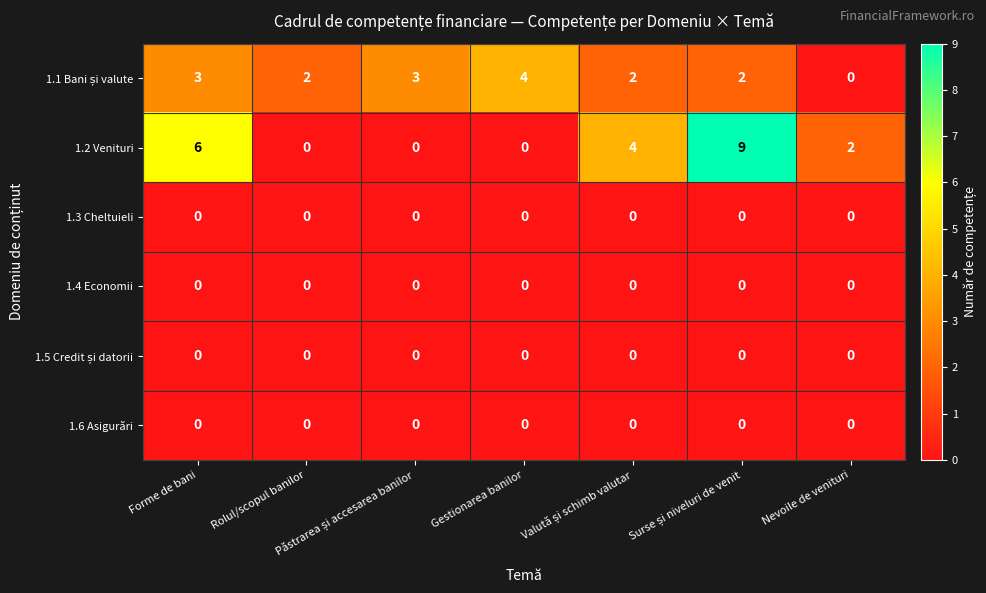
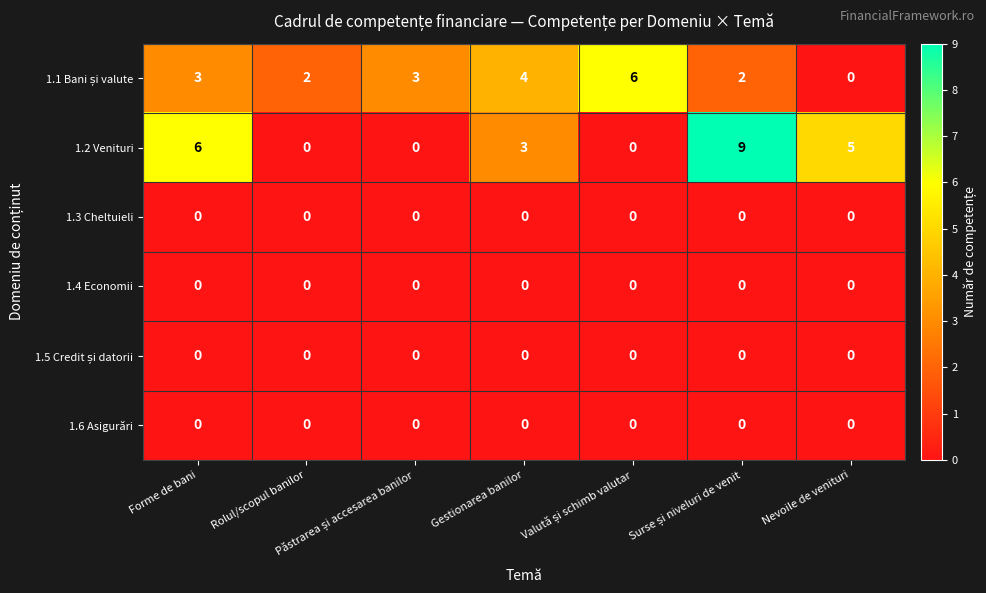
  {
    "1.1 Bani și valute": {
      "Forme de bani": 3,
      "Rolul/scopul banilor": 2,
      "Păstrarea și accesarea banilor": 3,
      "Gestionarea banilor": 4,
-     "Valută și schimb valutar": 2,
+     "Valută și schimb valutar": 6,
      "Surse și niveluri de venit": 2,
      "Nevoile de venituri": 0
    },
    "1.2 Venituri": {
      "Forme de bani": 6,
      "Rolul/scopul banilor": 0,
      "Păstrarea și accesarea banilor": 0,
-     "Gestionarea banilor": 0,
-     "Valută și schimb valutar": 4,
+     "Gestionarea banilor": 3,
+     "Valută și schimb valutar": 0,
      "Surse și niveluri de venit": 9,
-     "Nevoile de venituri": 2
+     "Nevoile de venituri": 5
    },
    "1.3 Cheltuieli": {
      "Forme de bani": 0,
      "Rolul/scopul banilor": 0,
      "Păstrarea și accesarea banilor": 0,
      "Gestionarea banilor": 0,
      "Valută și schimb valutar": 0,
      "Surse și niveluri de venit": 0,
      "Nevoile de venituri": 0
    },
    "1.4 Economii": {
      "Forme de bani": 0,
      "Rolul/scopul banilor": 0,
      "Păstrarea și accesarea banilor": 0,
      "Gestionarea banilor": 0,
      "Valută și schimb valutar": 0,
      "Surse și niveluri de venit": 0,
      "Nevoile de venituri": 0
    },
    "1.5 Credit și datorii": {
      "Forme de bani": 0,
      "Rolul/scopul banilor": 0,
      "Păstrarea și accesarea banilor": 0,
      "Gestionarea banilor": 0,
      "Valută și schimb valutar": 0,
      "Surse și niveluri de venit": 0,
      "Nevoile de venituri": 0
    },
    "1.6 Asigurări": {
      "Forme de bani": 0,
      "Rolul/scopul banilor": 0,
      "Păstrarea și accesarea banilor": 0,
      "Gestionarea banilor": 0,
      "Valută și schimb valutar": 0,
      "Surse și niveluri de venit": 0,
      "Nevoile de venituri": 0
    }
  }
